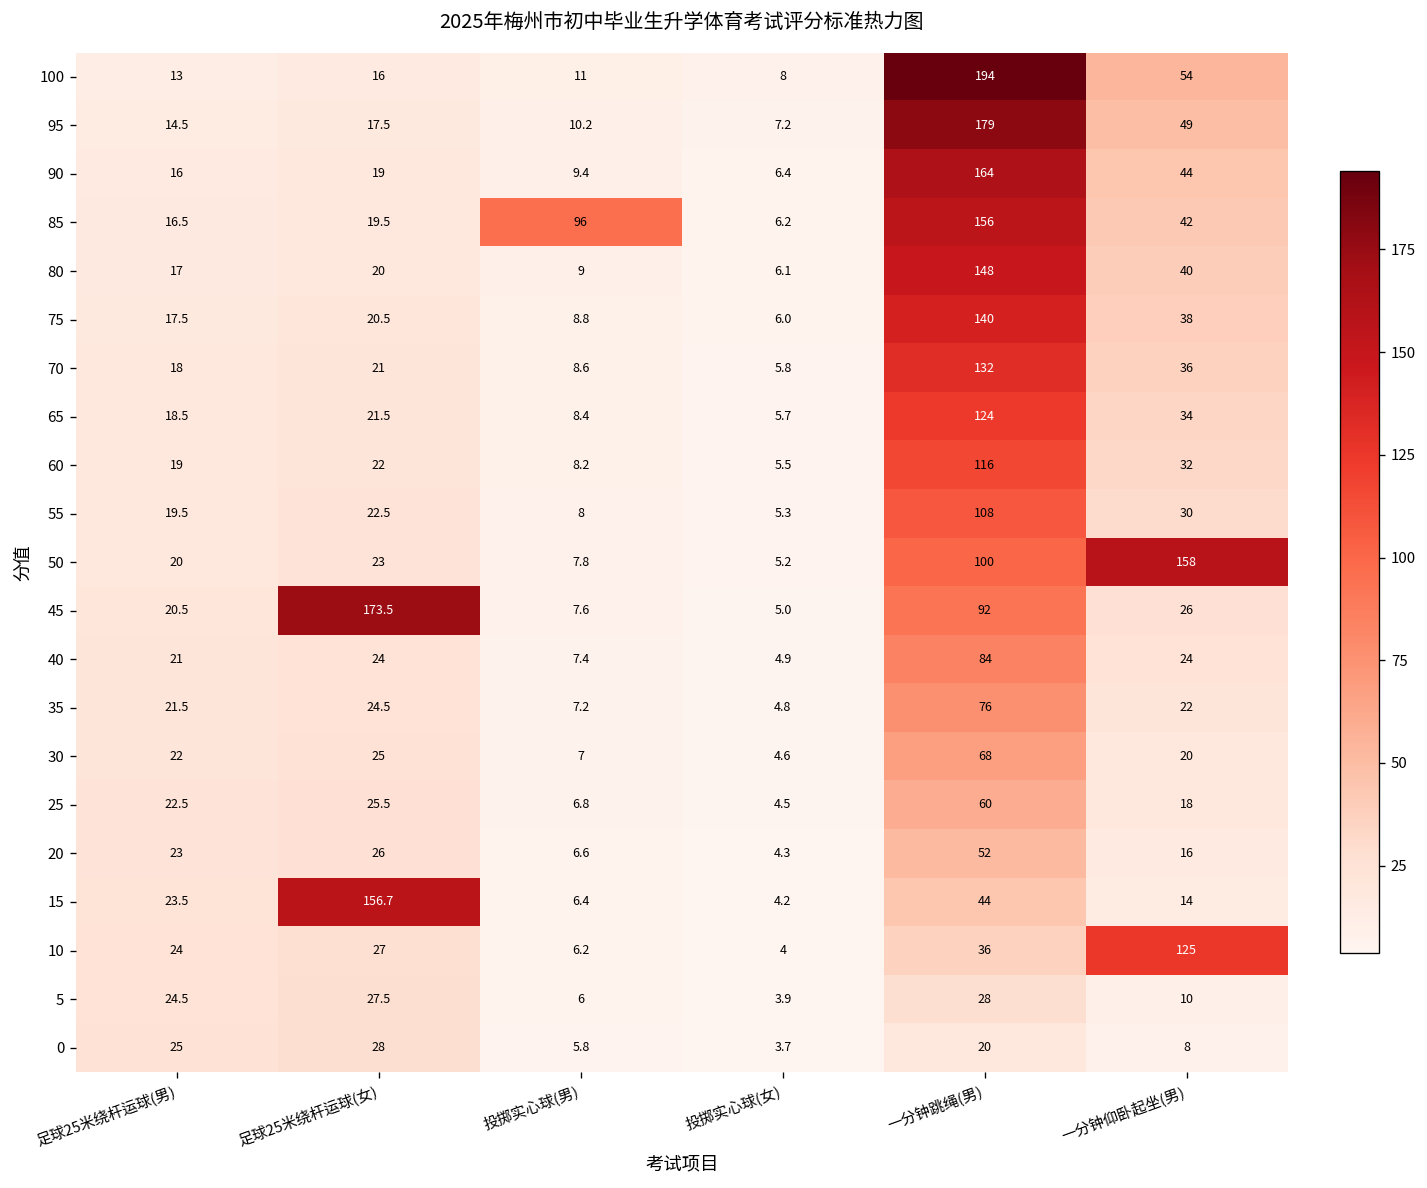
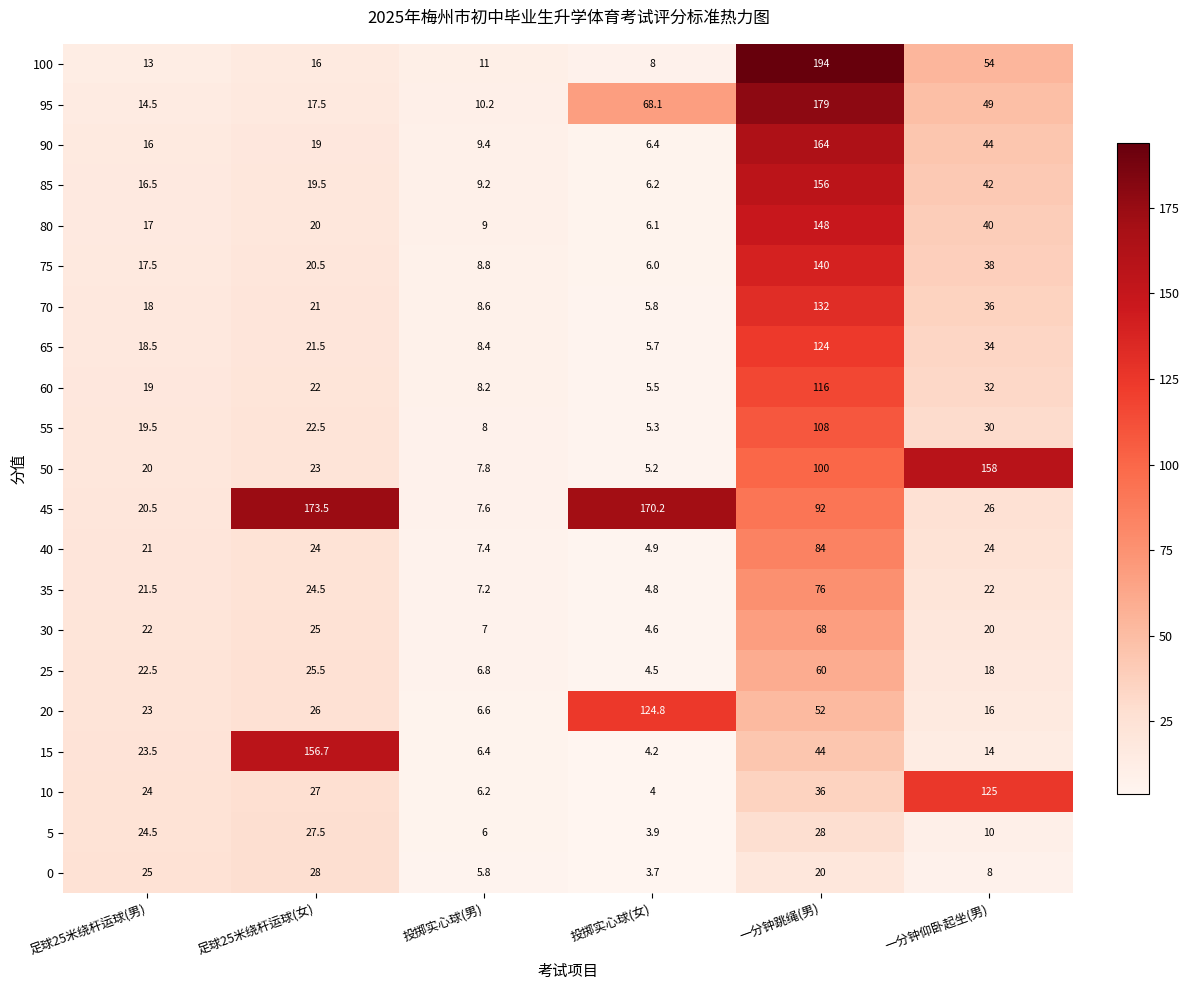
  {
    "100": {
      "足球25米绕杆运球(男)": 13,
      "足球25米绕杆运球(女)": 16,
      "投掷实心球(男)": 11,
      "投掷实心球(女)": 8,
      "一分钟跳绳(男)": 194,
      "一分钟仰卧起坐(男)": 54
    },
    "95": {
      "足球25米绕杆运球(男)": 14.5,
      "足球25米绕杆运球(女)": 17.5,
      "投掷实心球(男)": 10.2,
-     "投掷实心球(女)": 7.2,
+     "投掷实心球(女)": 68.1,
      "一分钟跳绳(男)": 179,
      "一分钟仰卧起坐(男)": 49
    },
    "90": {
      "足球25米绕杆运球(男)": 16,
      "足球25米绕杆运球(女)": 19,
      "投掷实心球(男)": 9.4,
      "投掷实心球(女)": 6.4,
      "一分钟跳绳(男)": 164,
      "一分钟仰卧起坐(男)": 44
    },
    "85": {
      "足球25米绕杆运球(男)": 16.5,
      "足球25米绕杆运球(女)": 19.5,
-     "投掷实心球(男)": 96,
+     "投掷实心球(男)": 9.2,
      "投掷实心球(女)": 6.2,
      "一分钟跳绳(男)": 156,
      "一分钟仰卧起坐(男)": 42
    },
    "80": {
      "足球25米绕杆运球(男)": 17,
      "足球25米绕杆运球(女)": 20,
      "投掷实心球(男)": 9,
      "投掷实心球(女)": 6.1,
      "一分钟跳绳(男)": 148,
      "一分钟仰卧起坐(男)": 40
    },
    "75": {
      "足球25米绕杆运球(男)": 17.5,
      "足球25米绕杆运球(女)": 20.5,
      "投掷实心球(男)": 8.8,
      "投掷实心球(女)": 6.0,
      "一分钟跳绳(男)": 140,
      "一分钟仰卧起坐(男)": 38
    },
    "70": {
      "足球25米绕杆运球(男)": 18,
      "足球25米绕杆运球(女)": 21,
      "投掷实心球(男)": 8.6,
      "投掷实心球(女)": 5.8,
      "一分钟跳绳(男)": 132,
      "一分钟仰卧起坐(男)": 36
    },
    "65": {
      "足球25米绕杆运球(男)": 18.5,
      "足球25米绕杆运球(女)": 21.5,
      "投掷实心球(男)": 8.4,
      "投掷实心球(女)": 5.7,
      "一分钟跳绳(男)": 124,
      "一分钟仰卧起坐(男)": 34
    },
    "60": {
      "足球25米绕杆运球(男)": 19,
      "足球25米绕杆运球(女)": 22,
      "投掷实心球(男)": 8.2,
      "投掷实心球(女)": 5.5,
      "一分钟跳绳(男)": 116,
      "一分钟仰卧起坐(男)": 32
    },
    "55": {
      "足球25米绕杆运球(男)": 19.5,
      "足球25米绕杆运球(女)": 22.5,
      "投掷实心球(男)": 8,
      "投掷实心球(女)": 5.3,
      "一分钟跳绳(男)": 108,
      "一分钟仰卧起坐(男)": 30
    },
    "50": {
      "足球25米绕杆运球(男)": 20,
      "足球25米绕杆运球(女)": 23,
      "投掷实心球(男)": 7.8,
      "投掷实心球(女)": 5.2,
      "一分钟跳绳(男)": 100,
      "一分钟仰卧起坐(男)": 158
    },
    "45": {
      "足球25米绕杆运球(男)": 20.5,
      "足球25米绕杆运球(女)": 173.5,
      "投掷实心球(男)": 7.6,
-     "投掷实心球(女)": 5.0,
+     "投掷实心球(女)": 170.2,
      "一分钟跳绳(男)": 92,
      "一分钟仰卧起坐(男)": 26
    },
    "40": {
      "足球25米绕杆运球(男)": 21,
      "足球25米绕杆运球(女)": 24,
      "投掷实心球(男)": 7.4,
      "投掷实心球(女)": 4.9,
      "一分钟跳绳(男)": 84,
      "一分钟仰卧起坐(男)": 24
    },
    "35": {
      "足球25米绕杆运球(男)": 21.5,
      "足球25米绕杆运球(女)": 24.5,
      "投掷实心球(男)": 7.2,
      "投掷实心球(女)": 4.8,
      "一分钟跳绳(男)": 76,
      "一分钟仰卧起坐(男)": 22
    },
    "30": {
      "足球25米绕杆运球(男)": 22,
      "足球25米绕杆运球(女)": 25,
      "投掷实心球(男)": 7,
      "投掷实心球(女)": 4.6,
      "一分钟跳绳(男)": 68,
      "一分钟仰卧起坐(男)": 20
    },
    "25": {
      "足球25米绕杆运球(男)": 22.5,
      "足球25米绕杆运球(女)": 25.5,
      "投掷实心球(男)": 6.8,
      "投掷实心球(女)": 4.5,
      "一分钟跳绳(男)": 60,
      "一分钟仰卧起坐(男)": 18
    },
    "20": {
      "足球25米绕杆运球(男)": 23,
      "足球25米绕杆运球(女)": 26,
      "投掷实心球(男)": 6.6,
-     "投掷实心球(女)": 4.3,
+     "投掷实心球(女)": 124.8,
      "一分钟跳绳(男)": 52,
      "一分钟仰卧起坐(男)": 16
    },
    "15": {
      "足球25米绕杆运球(男)": 23.5,
      "足球25米绕杆运球(女)": 156.7,
      "投掷实心球(男)": 6.4,
      "投掷实心球(女)": 4.2,
      "一分钟跳绳(男)": 44,
      "一分钟仰卧起坐(男)": 14
    },
    "10": {
      "足球25米绕杆运球(男)": 24,
      "足球25米绕杆运球(女)": 27,
      "投掷实心球(男)": 6.2,
      "投掷实心球(女)": 4,
      "一分钟跳绳(男)": 36,
      "一分钟仰卧起坐(男)": 125
    },
    "5": {
      "足球25米绕杆运球(男)": 24.5,
      "足球25米绕杆运球(女)": 27.5,
      "投掷实心球(男)": 6,
      "投掷实心球(女)": 3.9,
      "一分钟跳绳(男)": 28,
      "一分钟仰卧起坐(男)": 10
    },
    "0": {
      "足球25米绕杆运球(男)": 25,
      "足球25米绕杆运球(女)": 28,
      "投掷实心球(男)": 5.8,
      "投掷实心球(女)": 3.7,
      "一分钟跳绳(男)": 20,
      "一分钟仰卧起坐(男)": 8
    }
  }
